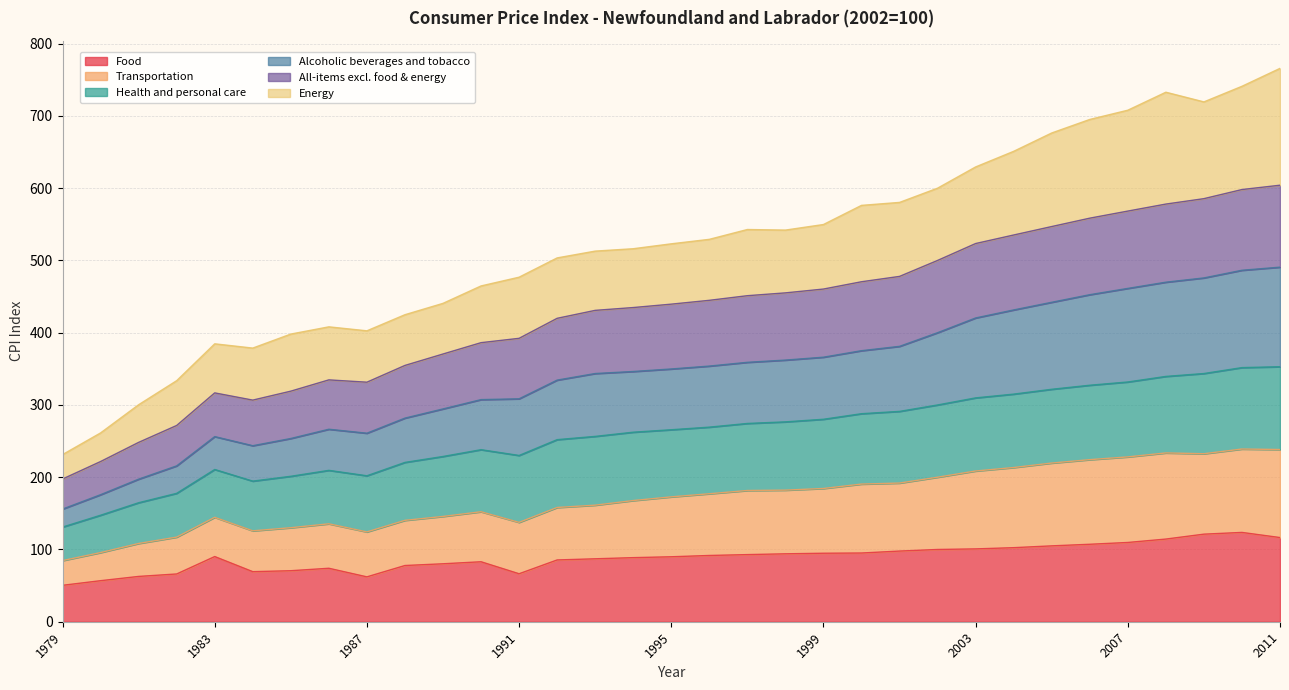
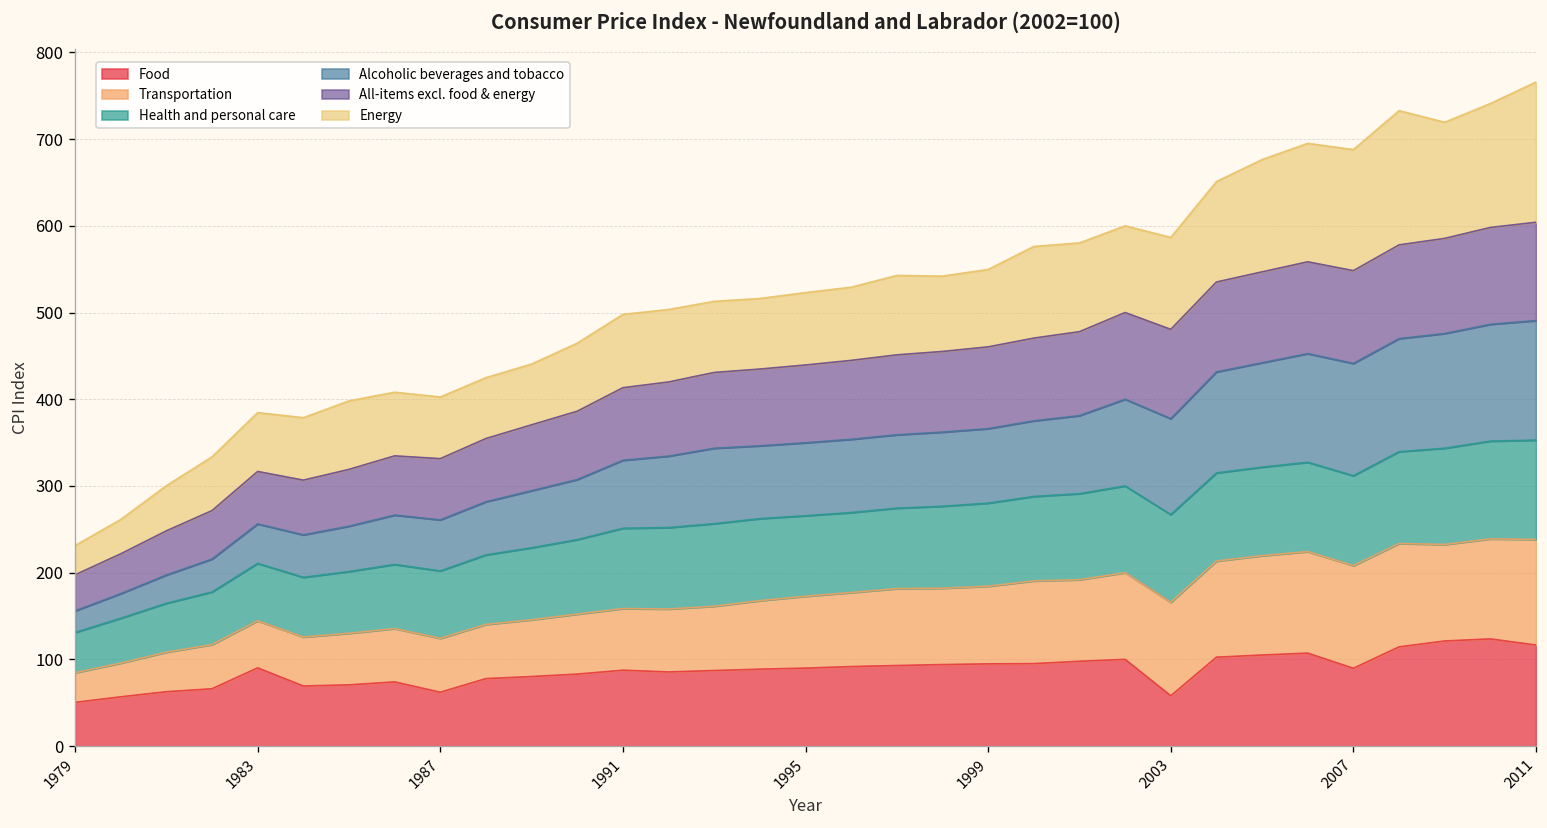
  {
    "Food": {
      "1979": 50,
      "1983": 90,
      "1987": 60,
-     "1991": 70,
+     "1991": 90,
      "1995": 90,
      "1999": 90,
-     "2003": 100,
-     "2007": 110,
+     "2003": 60,
+     "2007": 90,
      "2011": 120
    }
  }
